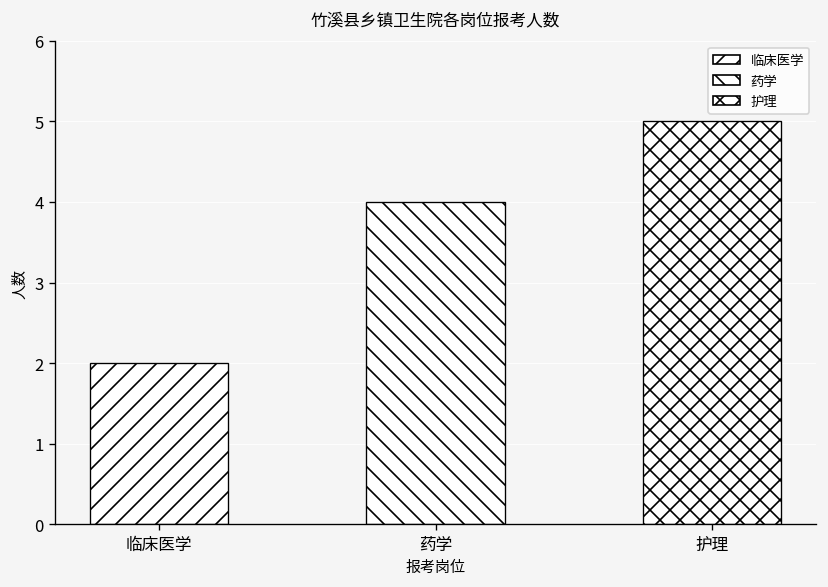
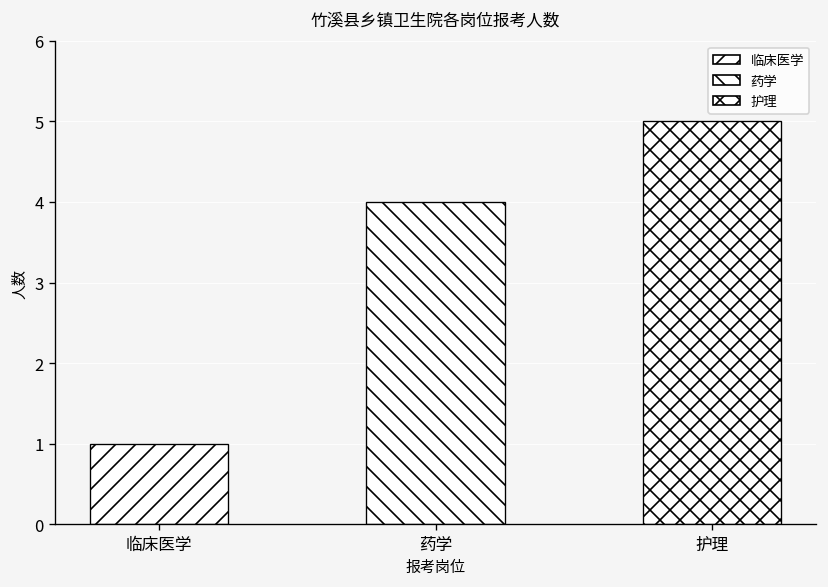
  {
-   "临床医学": 2,
+   "临床医学": 1,
    "药学": 4,
    "护理": 5
  }
